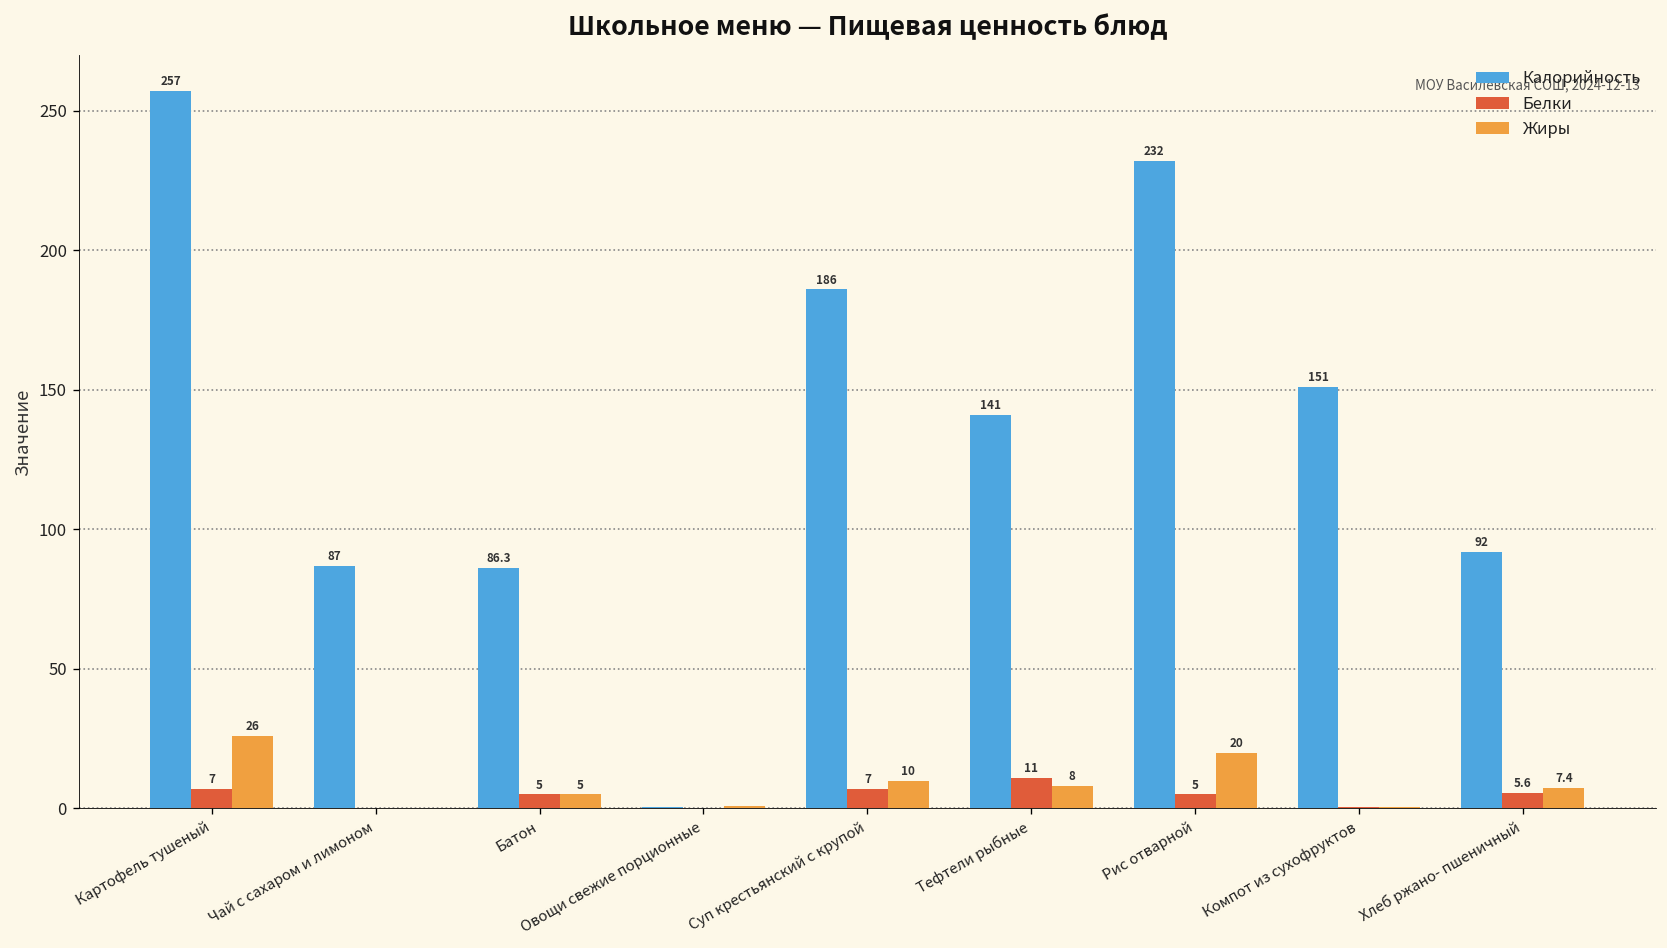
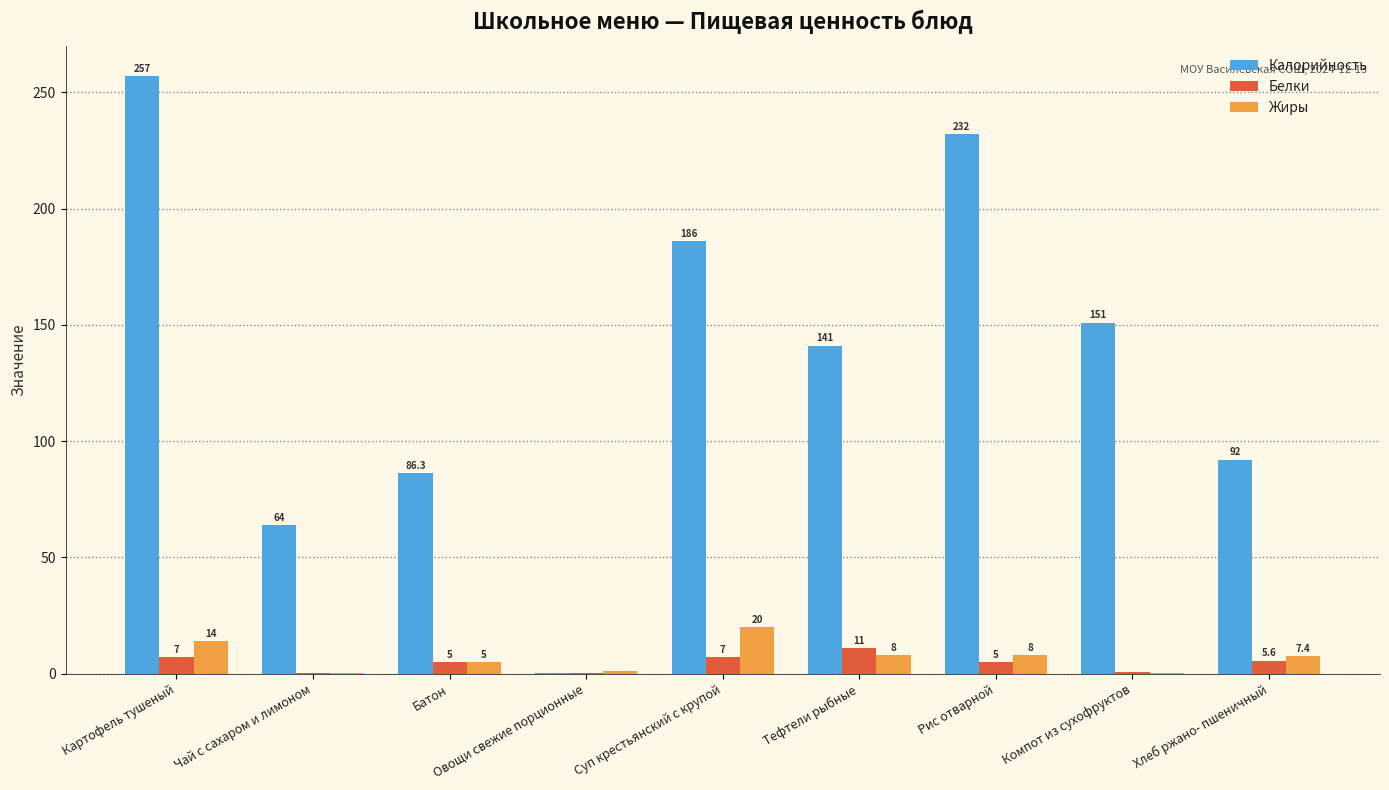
  {
    "Калорийность": {
      "Картофель тушеный": 257,
-     "Чай с сахаром и лимоном": 87,
+     "Чай с сахаром и лимоном": 64,
      "Батон": 86.3,
      "Суп крестьянский с крупой": 186,
      "Тефтели рыбные": 141,
      "Рис отварной": 232,
      "Компот из сухофруктов": 151,
      "Хлеб ржано- пшеничный": 92
    },
    "Белки": {
      "Картофель тушеный": 7,
      "Батон": 5,
      "Суп крестьянский с крупой": 7,
      "Тефтели рыбные": 11,
      "Рис отварной": 5,
      "Хлеб ржано- пшеничный": 5.6
    },
    "Жиры": {
-     "Картофель тушеный": 26,
+     "Картофель тушеный": 14,
      "Батон": 5,
-     "Суп крестьянский с крупой": 10,
+     "Суп крестьянский с крупой": 20,
      "Тефтели рыбные": 8,
-     "Рис отварной": 20,
+     "Рис отварной": 8,
      "Хлеб ржано- пшеничный": 7.4
    }
  }
